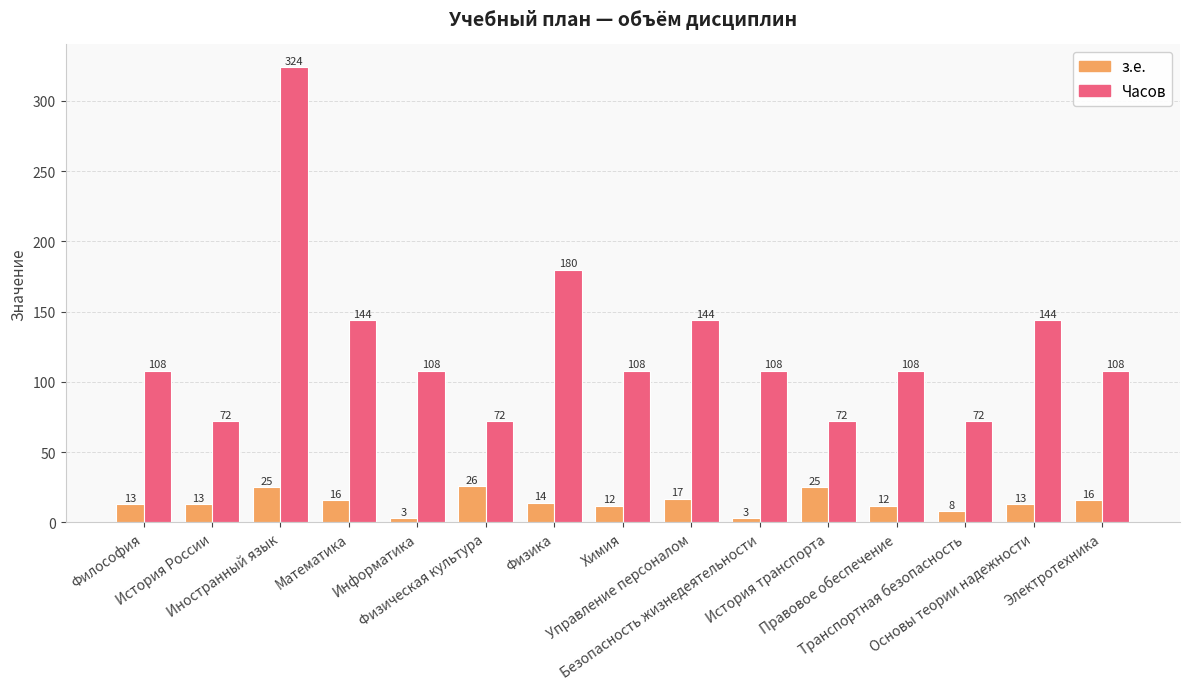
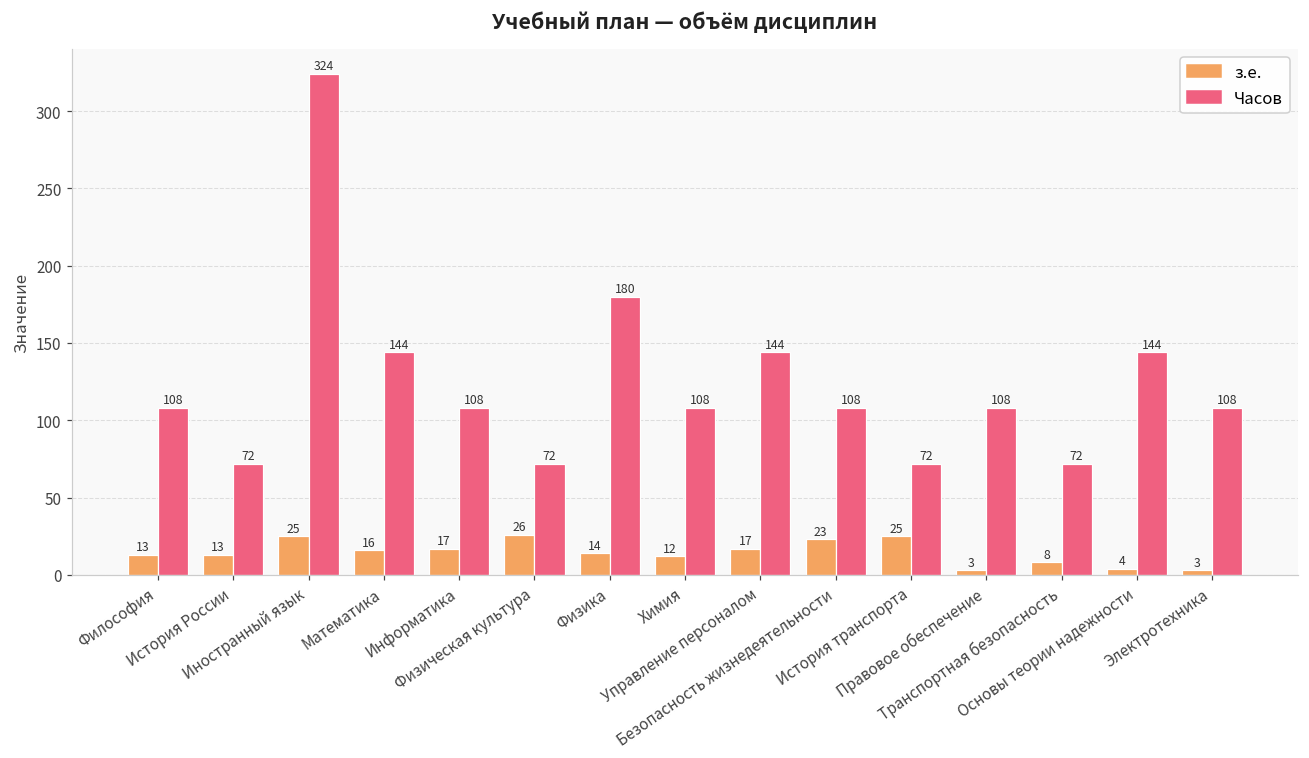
  {
    "з.е.": {
      "Философия": 13,
      "История России": 13,
      "Иностранный язык": 25,
      "Математика": 16,
-     "Информатика": 3,
+     "Информатика": 17,
      "Физическая культура": 26,
      "Физика": 14,
      "Химия": 12,
      "Управление персоналом": 17,
-     "Безопасность жизнедеятельности": 3,
+     "Безопасность жизнедеятельности": 23,
      "История транспорта": 25,
-     "Правовое обеспечение": 12,
+     "Правовое обеспечение": 3,
      "Транспортная безопасность": 8,
-     "Основы теории надежности": 13,
-     "Электротехника": 16
+     "Основы теории надежности": 4,
+     "Электротехника": 3
    },
    "Часов": {
      "Философия": 108,
      "История России": 72,
      "Иностранный язык": 324,
      "Математика": 144,
      "Информатика": 108,
      "Физическая культура": 72,
      "Физика": 180,
      "Химия": 108,
      "Управление персоналом": 144,
      "Безопасность жизнедеятельности": 108,
      "История транспорта": 72,
      "Правовое обеспечение": 108,
      "Транспортная безопасность": 72,
      "Основы теории надежности": 144,
      "Электротехника": 108
    }
  }
